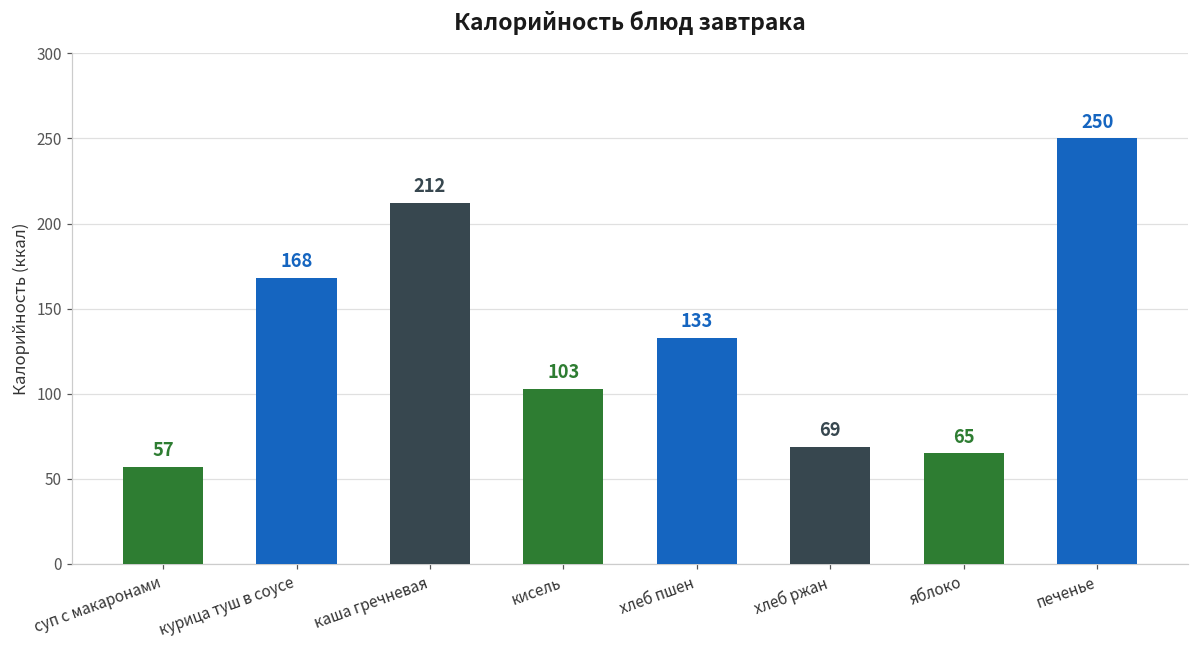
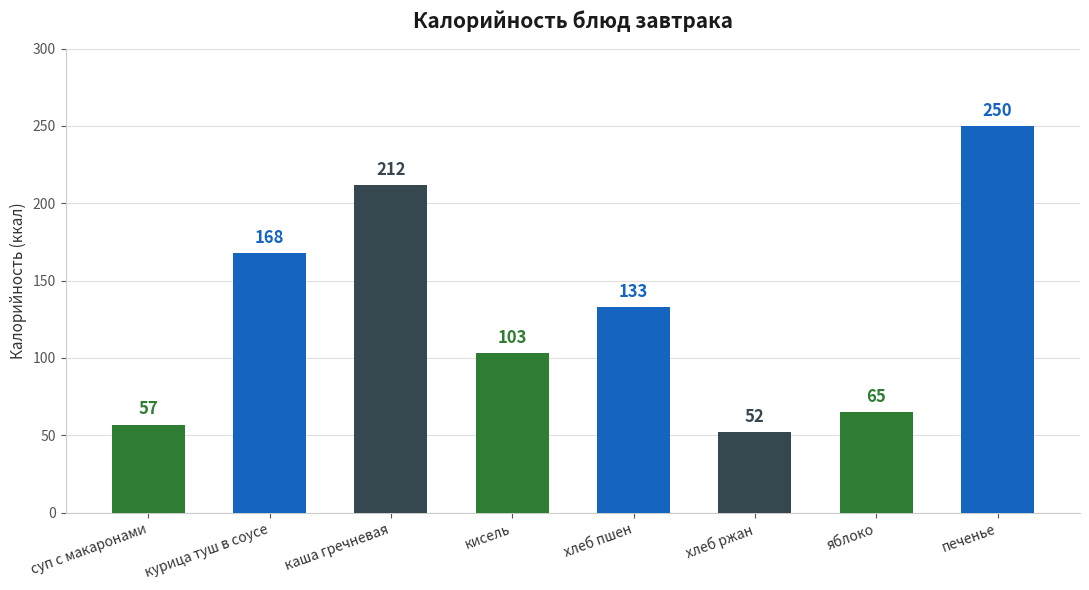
  {
    "суп с макаронами": 57,
    "курица туш в соусе": 168,
    "каша гречневая": 212,
    "кисель": 103,
    "хлеб пшен": 133,
-   "хлеб ржан": 69,
+   "хлеб ржан": 52,
    "яблоко": 65,
    "печенье": 250
  }
